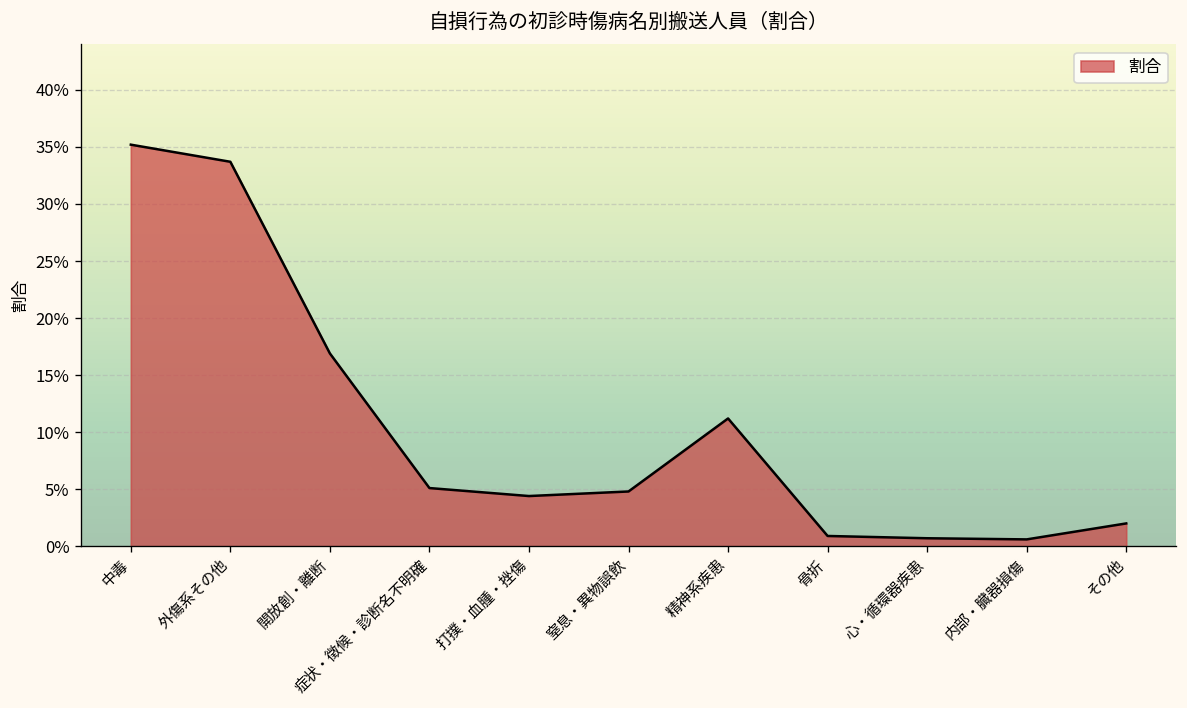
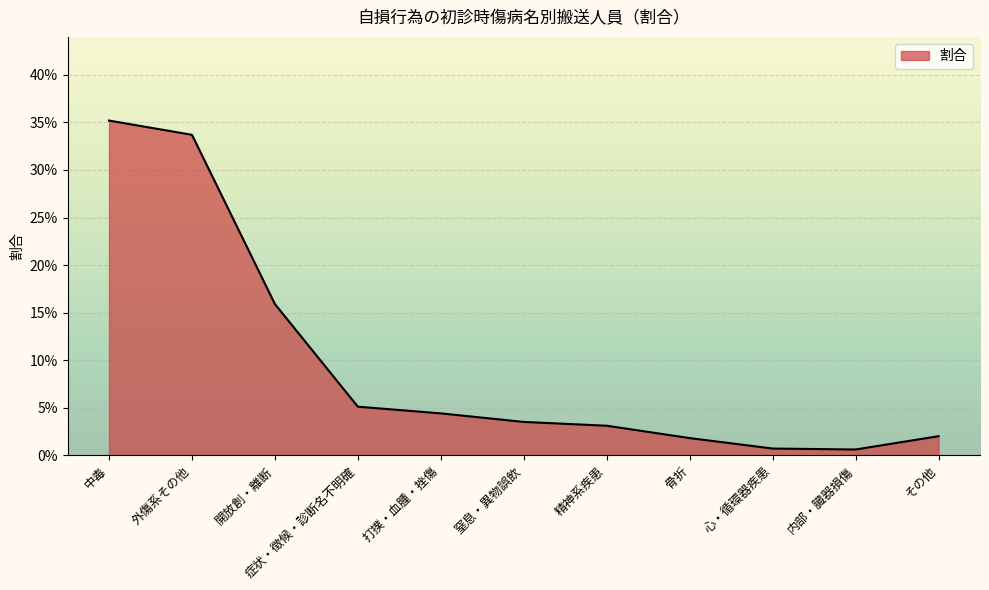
  {
    "中毒": "35%",
    "外傷系その他": "34%",
-   "開放創・離断": "17%",
+   "開放創・離断": "16%",
    "症状・徴候・診断名不明確": "5%",
    "打撲・血腫・挫傷": "4%",
-   "窒息・異物誤飲": "5%",
-   "精神系疾患": "11%",
-   "骨折": "1%",
+   "窒息・異物誤飲": "4%",
+   "精神系疾患": "3%",
+   "骨折": "2%",
    "心・循環器疾患": "1%",
    "内部・臓器損傷": "1%",
    "その他": "2%"
  }
